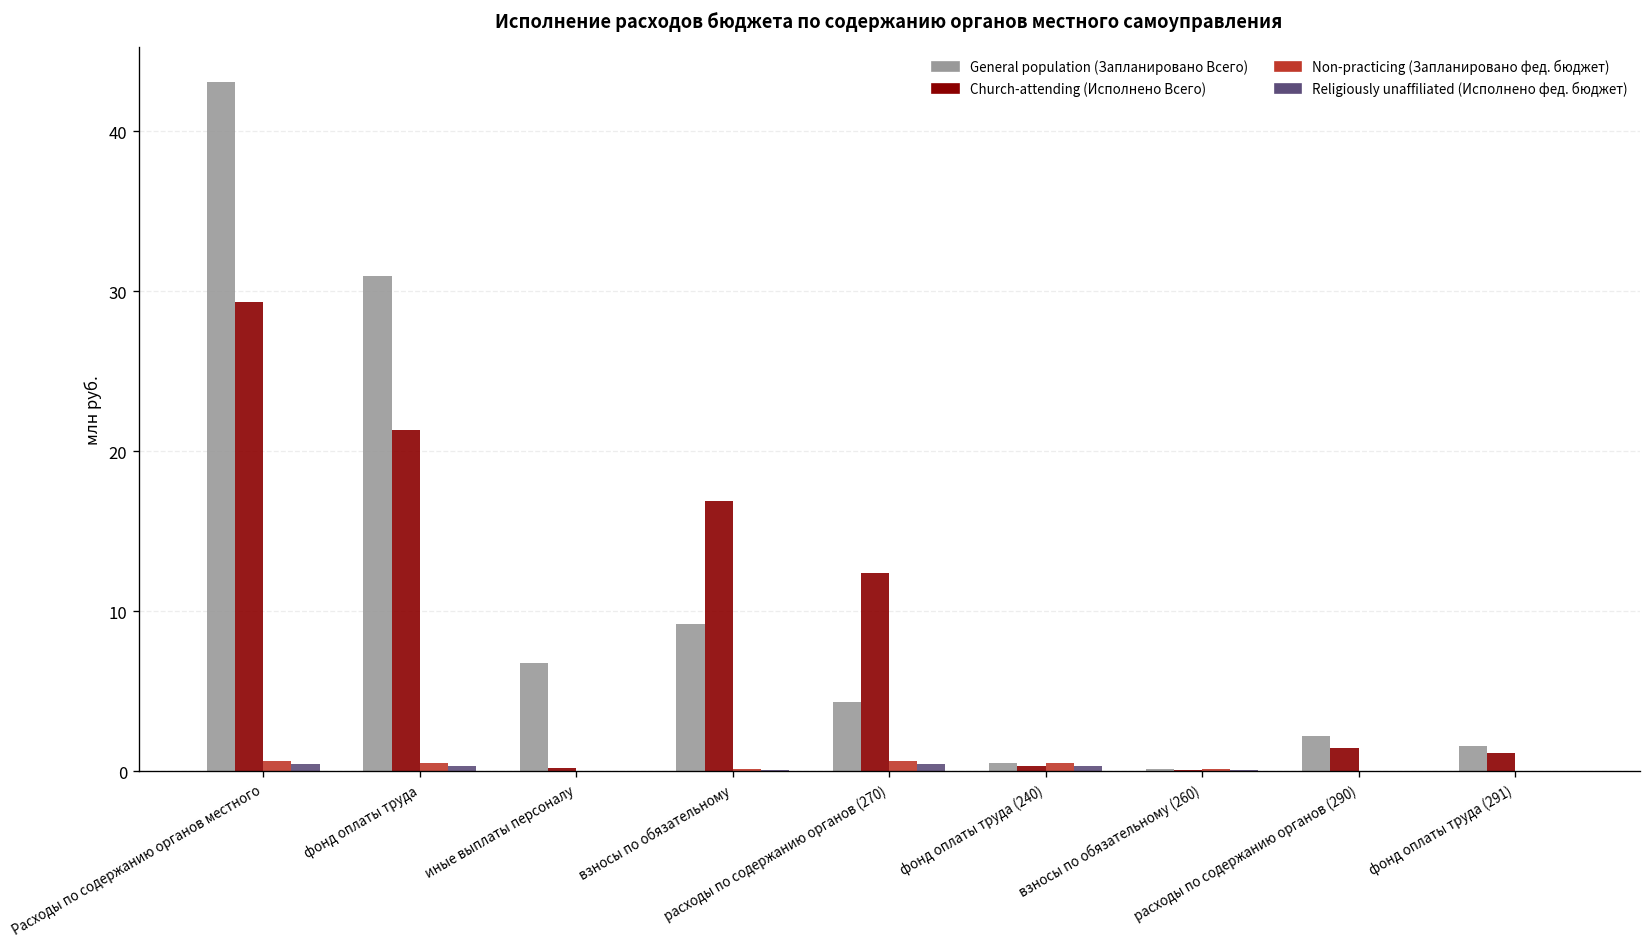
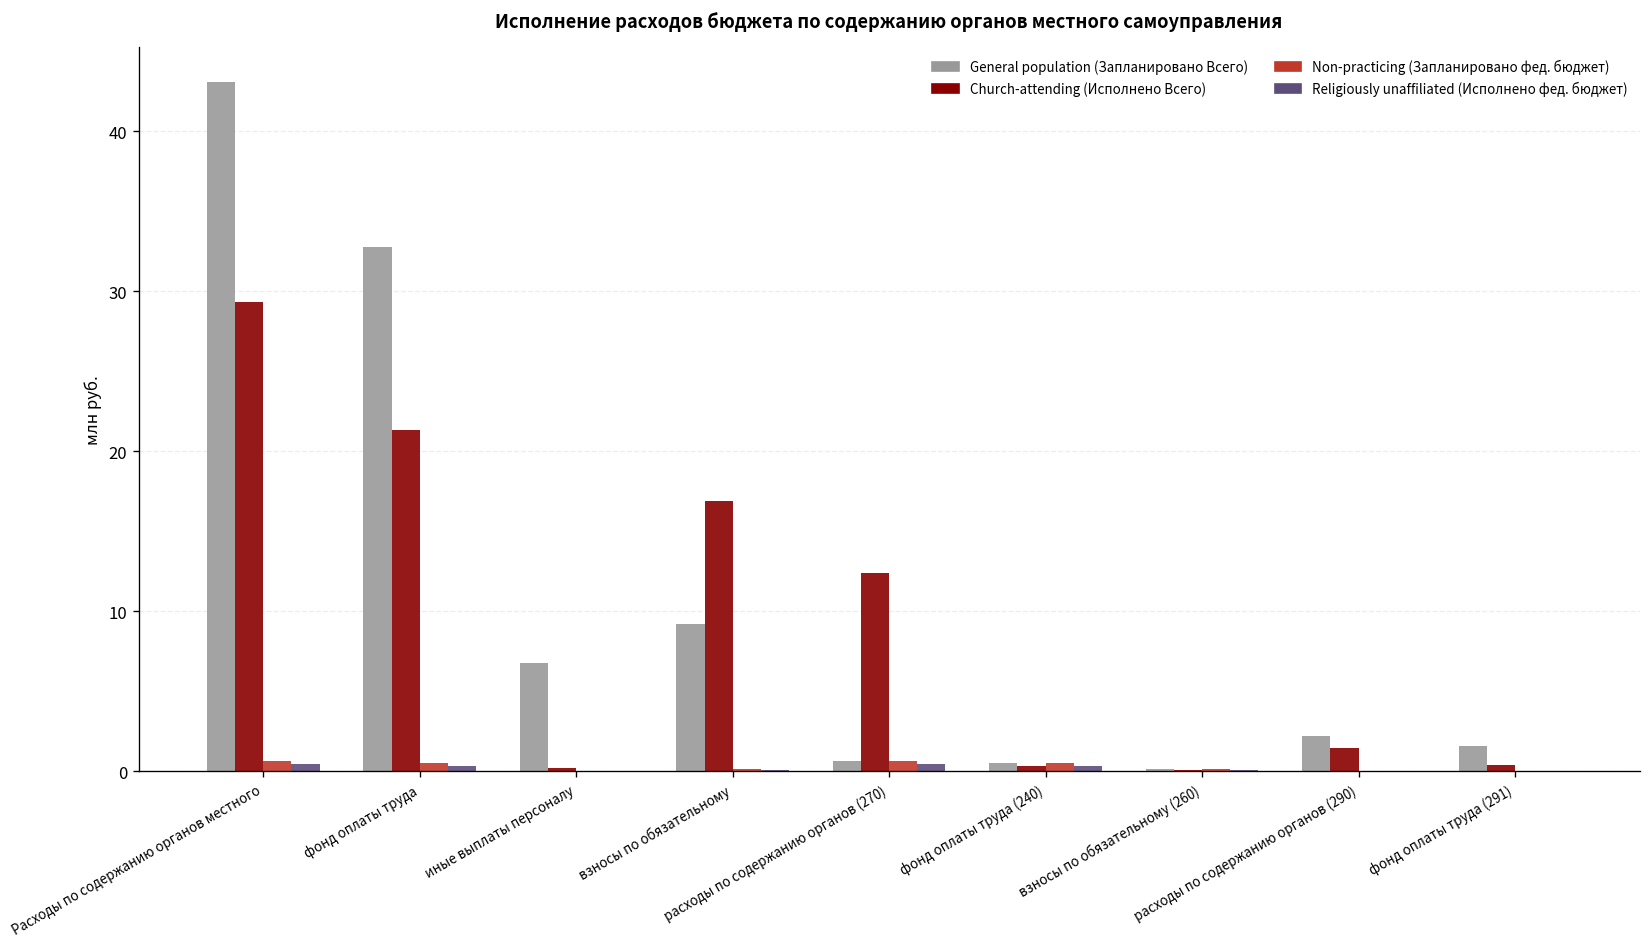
  {
    "General population (Запланировано Всего)": {
      "Расходы по содержанию органов местного": 43.1,
-     "фонд оплаты труда": 31.0,
+     "фонд оплаты труда": 32.8,
      "иные выплаты персоналу": 6.8,
      "взносы по обязательному": 9.2,
-     "расходы по содержанию органов (270)": 4.3,
+     "расходы по содержанию органов (270)": 0.6,
      "фонд оплаты труда (240)": 0.5,
      "расходы по содержанию органов (290)": 2.2,
      "фонд оплаты труда (291)": 1.6
    },
    "Church-attending (Исполнено Всего)": {
      "Расходы по содержанию органов местного": 29.4,
      "фонд оплаты труда": 21.4,
      "взносы по обязательному": 16.9,
      "расходы по содержанию органов (270)": 12.4,
      "фонд оплаты труда (240)": 0.4,
      "расходы по содержанию органов (290)": 1.5,
-     "фонд оплаты труда (291)": 1.1
+     "фонд оплаты труда (291)": 0.4
    },
    "Non-practicing (Запланировано фед. бюджет)": {
      "Расходы по содержанию органов местного": 0.6,
      "фонд оплаты труда": 0.5,
      "иные выплаты персоналу": 0.0,
      "расходы по содержанию органов (270)": 0.6,
      "фонд оплаты труда (240)": 0.5,
      "расходы по содержанию органов (290)": 0.0,
      "фонд оплаты труда (291)": 0.0
    },
    "Religiously unaffiliated (Исполнено фед. бюджет)": {
      "Расходы по содержанию органов местного": 0.5,
      "фонд оплаты труда": 0.4,
      "иные выплаты персоналу": 0.0,
      "расходы по содержанию органов (270)": 0.5,
      "фонд оплаты труда (240)": 0.4,
      "расходы по содержанию органов (290)": 0.0,
      "фонд оплаты труда (291)": 0.0
    }
  }
